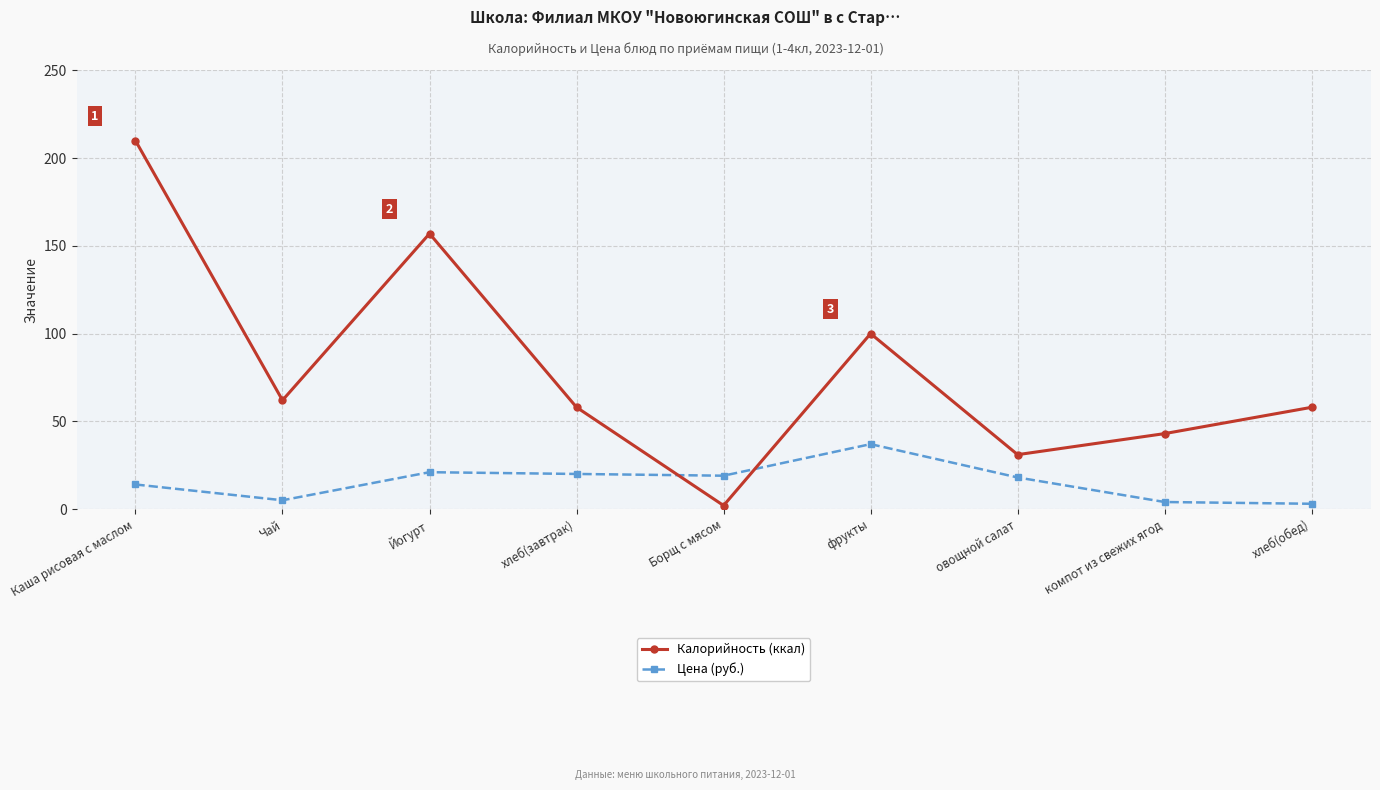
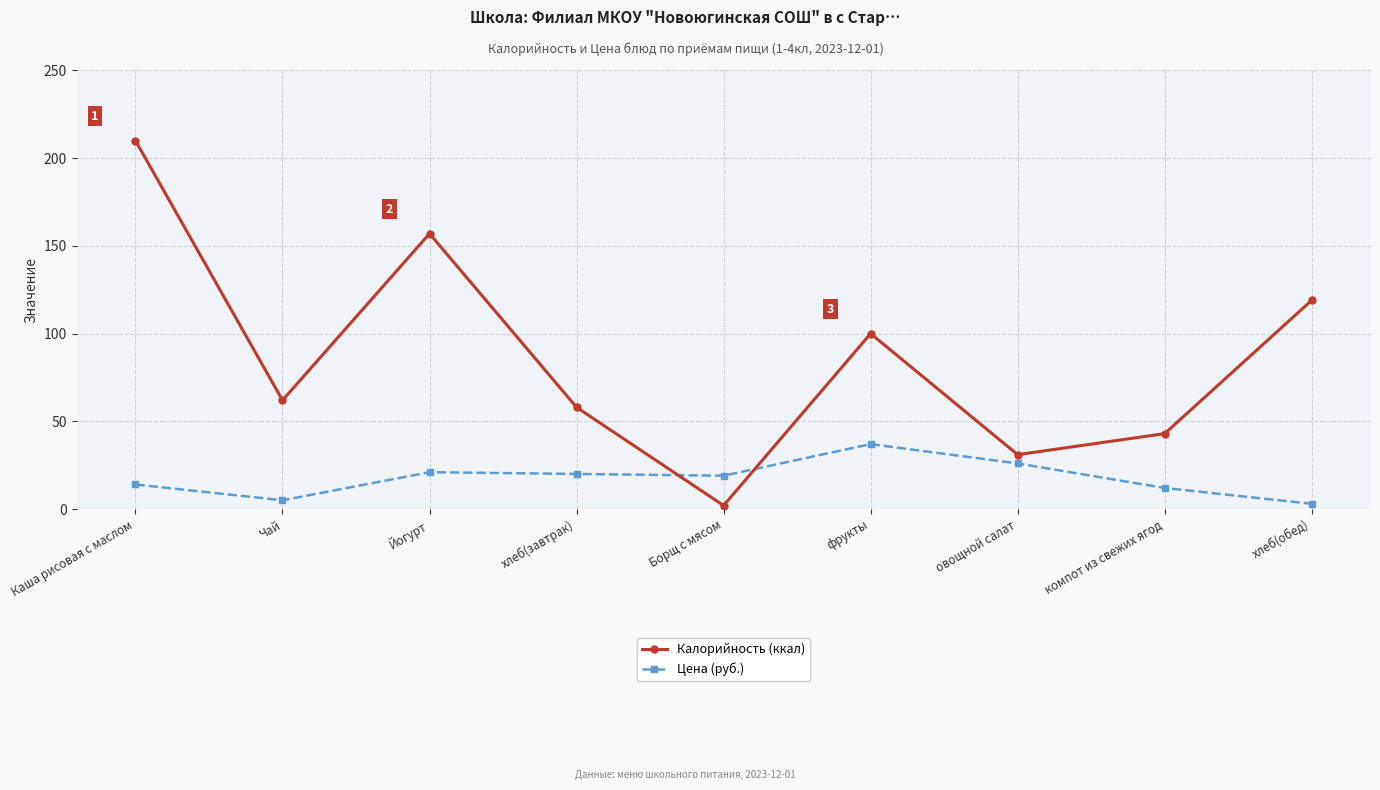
  {
    "Калорийность (ккал)": {
      "Каша рисовая с маслом": 210,
      "Чай": 62,
      "Йогурт": 157,
      "хлеб(завтрак)": 58,
      "Борщ с мясом": 2,
      "фрукты": 100,
      "овощной салат": 31,
      "компот из свежих ягод": 43,
-     "хлеб(обед)": 58
+     "хлеб(обед)": 119
    },
    "Цена (руб.)": {
      "Каша рисовая с маслом": 14,
      "Чай": 5,
      "Йогурт": 21,
      "хлеб(завтрак)": 20,
      "Борщ с мясом": 19,
      "фрукты": 37,
-     "овощной салат": 18,
-     "компот из свежих ягод": 4,
+     "овощной салат": 26,
+     "компот из свежих ягод": 12,
      "хлеб(обед)": 3
    }
  }
